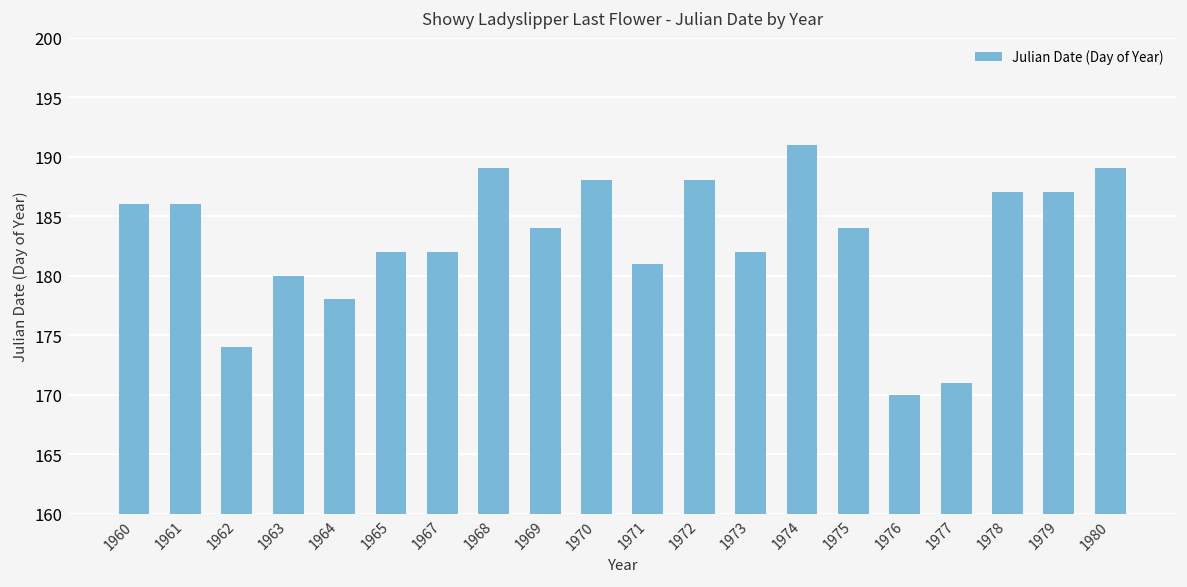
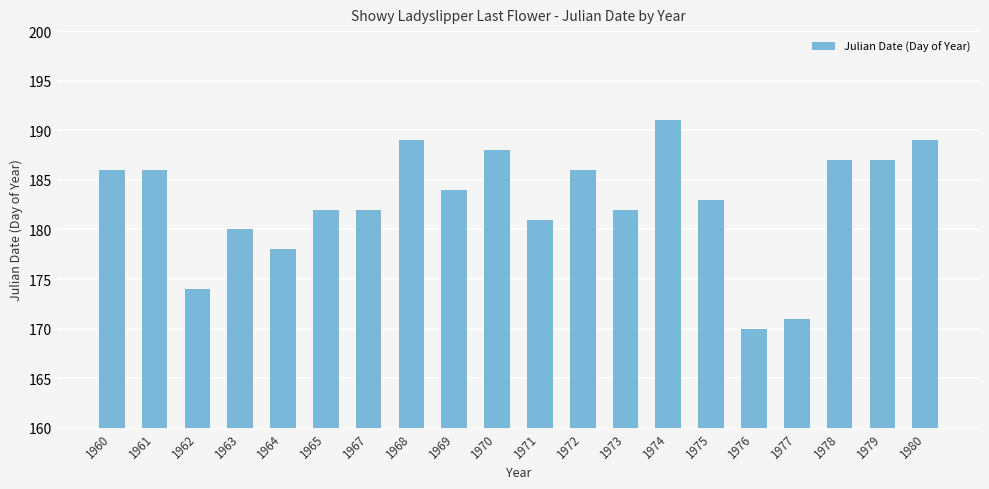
  {
    "1960": 186,
    "1961": 186,
    "1962": 174,
    "1963": 180,
    "1964": 178,
    "1965": 182,
    "1967": 182,
    "1968": 189,
    "1969": 184,
    "1970": 188,
    "1971": 181,
-   "1972": 188,
+   "1972": 186,
    "1973": 182,
    "1974": 191,
-   "1975": 184,
+   "1975": 183,
    "1976": 170,
    "1977": 171,
    "1978": 187,
    "1979": 187,
    "1980": 189
  }
